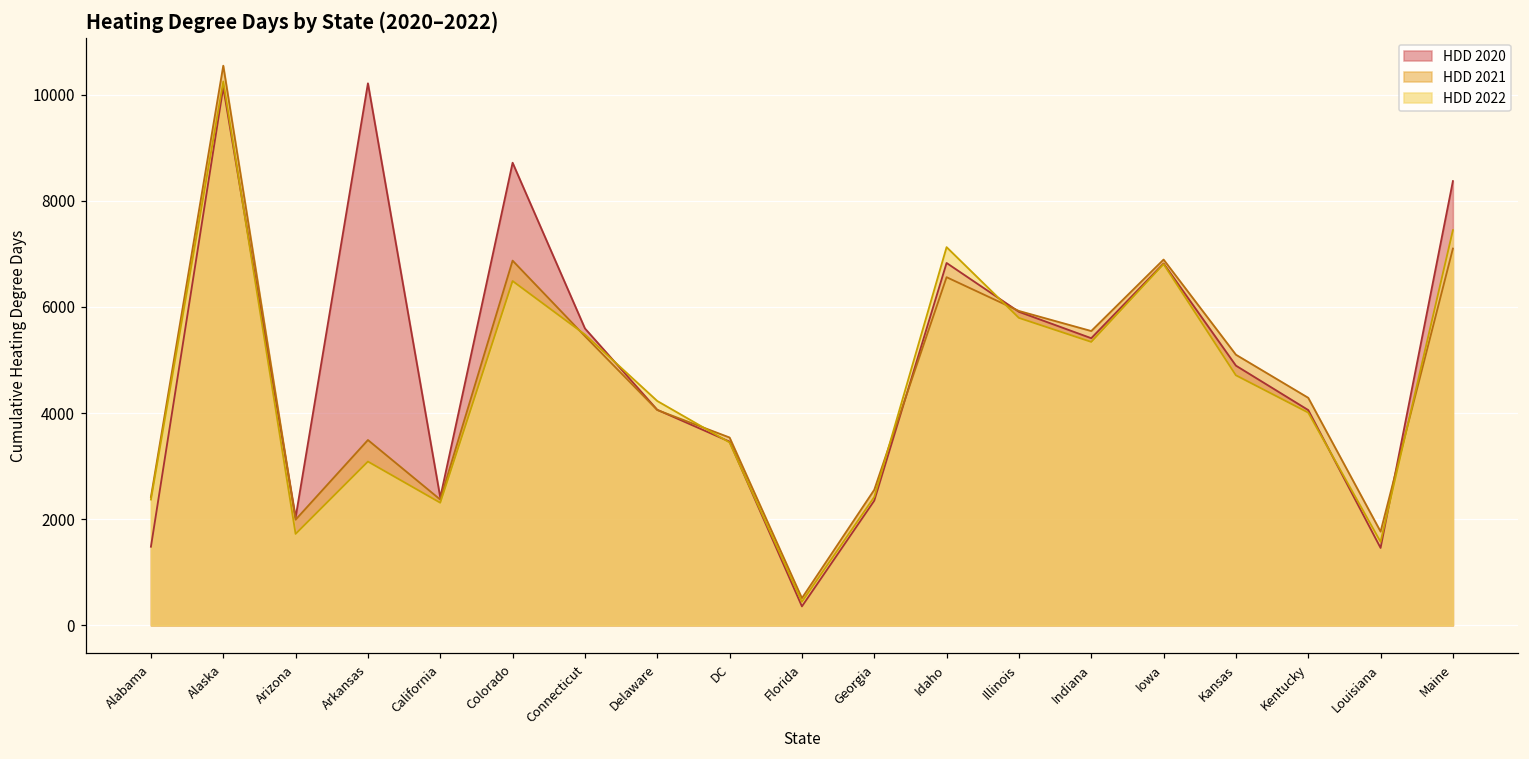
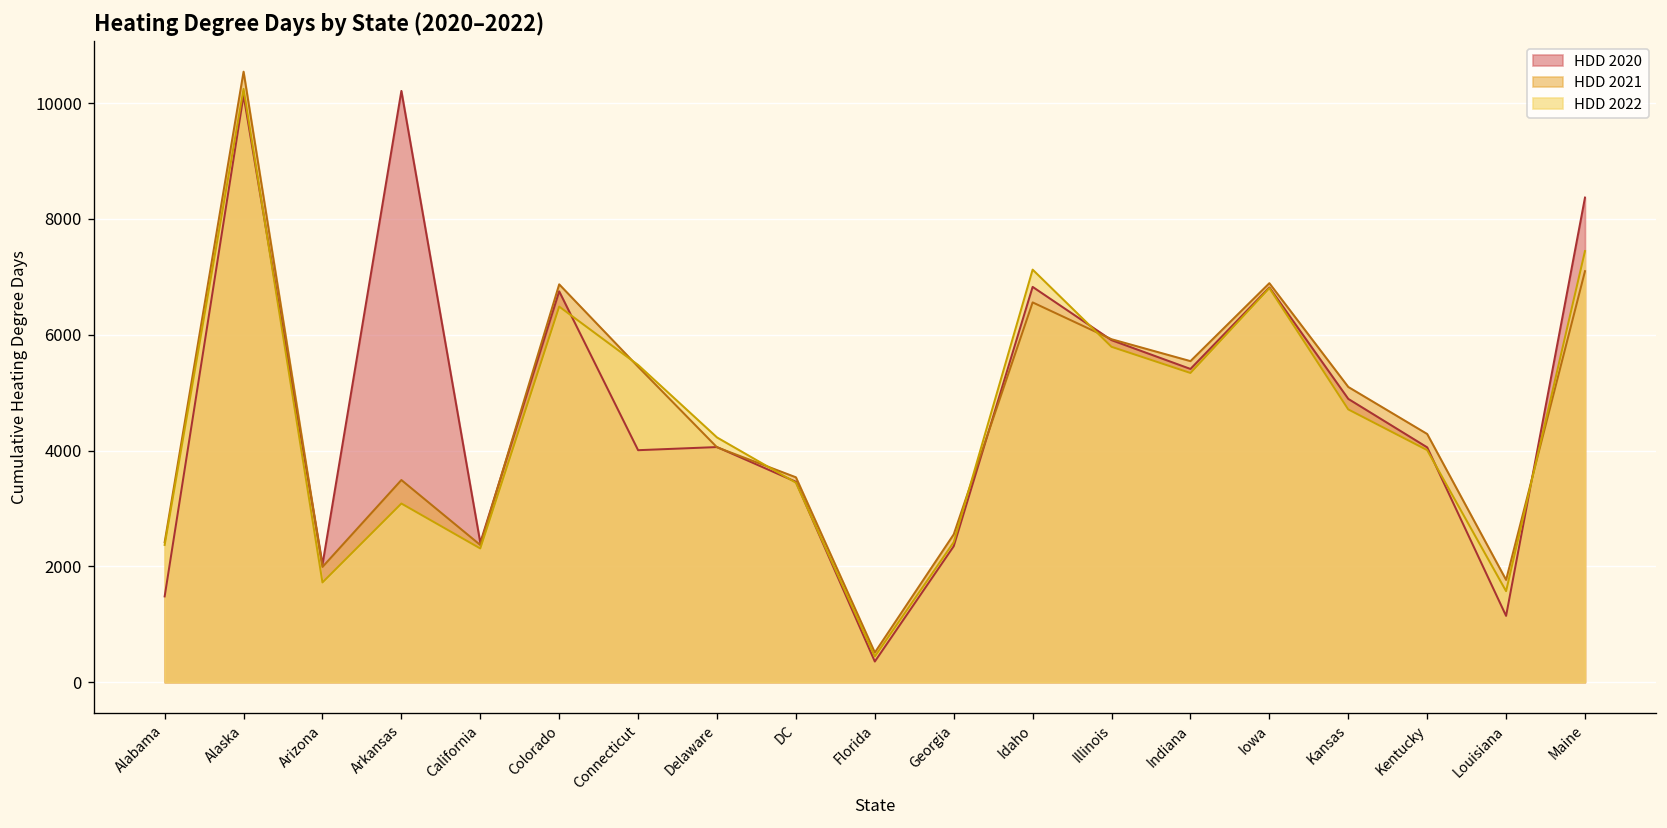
  {
    "HDD 2020": {
      "Alabama": 1500,
      "Alaska": 10100,
      "Arkansas": 10200,
-     "Colorado": 8700,
-     "Connecticut": 5600,
+     "Colorado": 6800,
+     "Connecticut": 4000,
      "Florida": 400,
      "Georgia": 2300,
      "Idaho": 6800,
      "Indiana": 5400,
      "Kansas": 4900,
-     "Louisiana": 1500,
+     "Louisiana": 1100,
      "Maine": 8400
    }
  }
